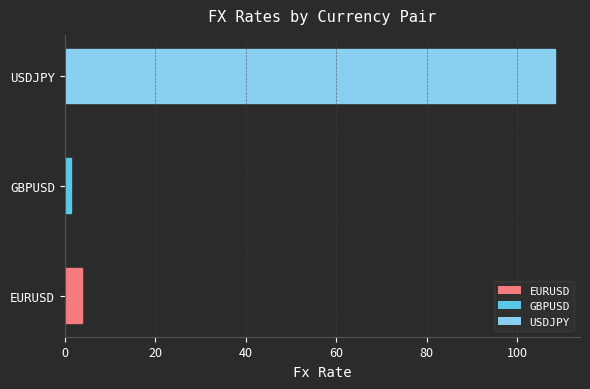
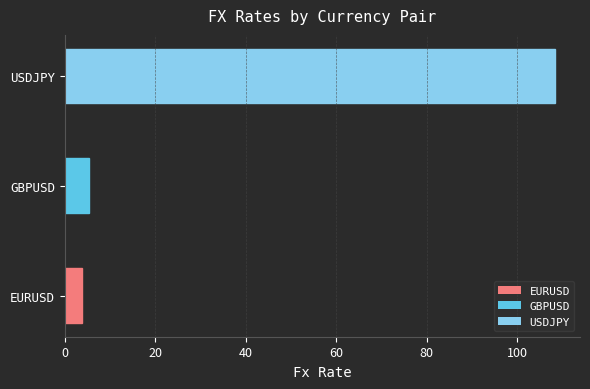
  {
    "USDJPY": 109,
-   "GBPUSD": 1,
+   "GBPUSD": 5,
    "EURUSD": 4
  }
